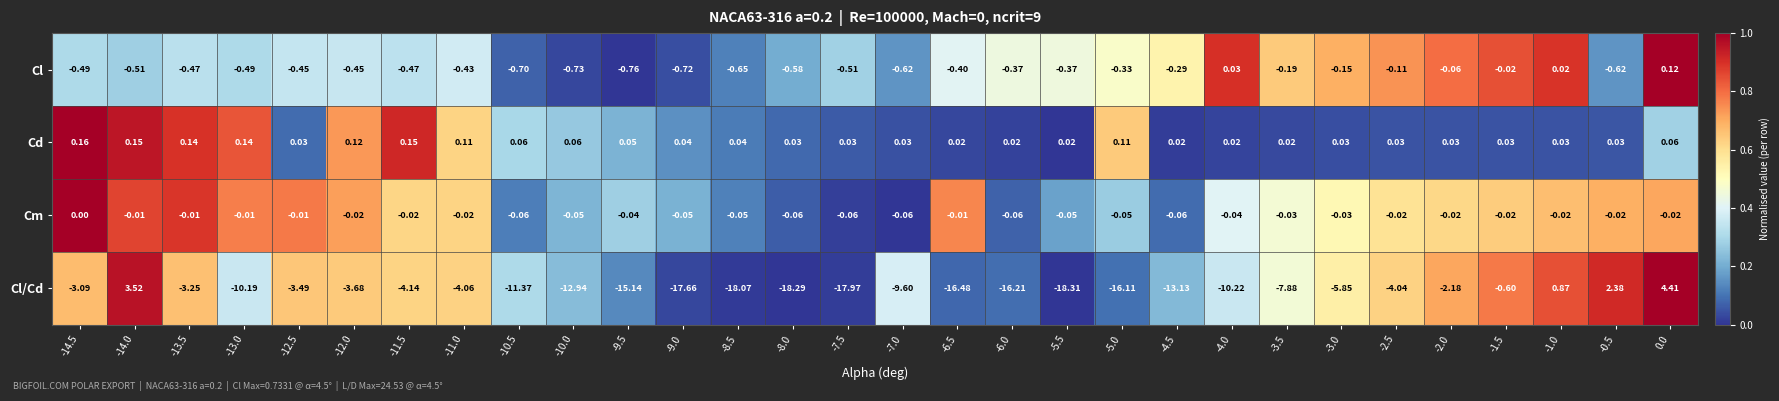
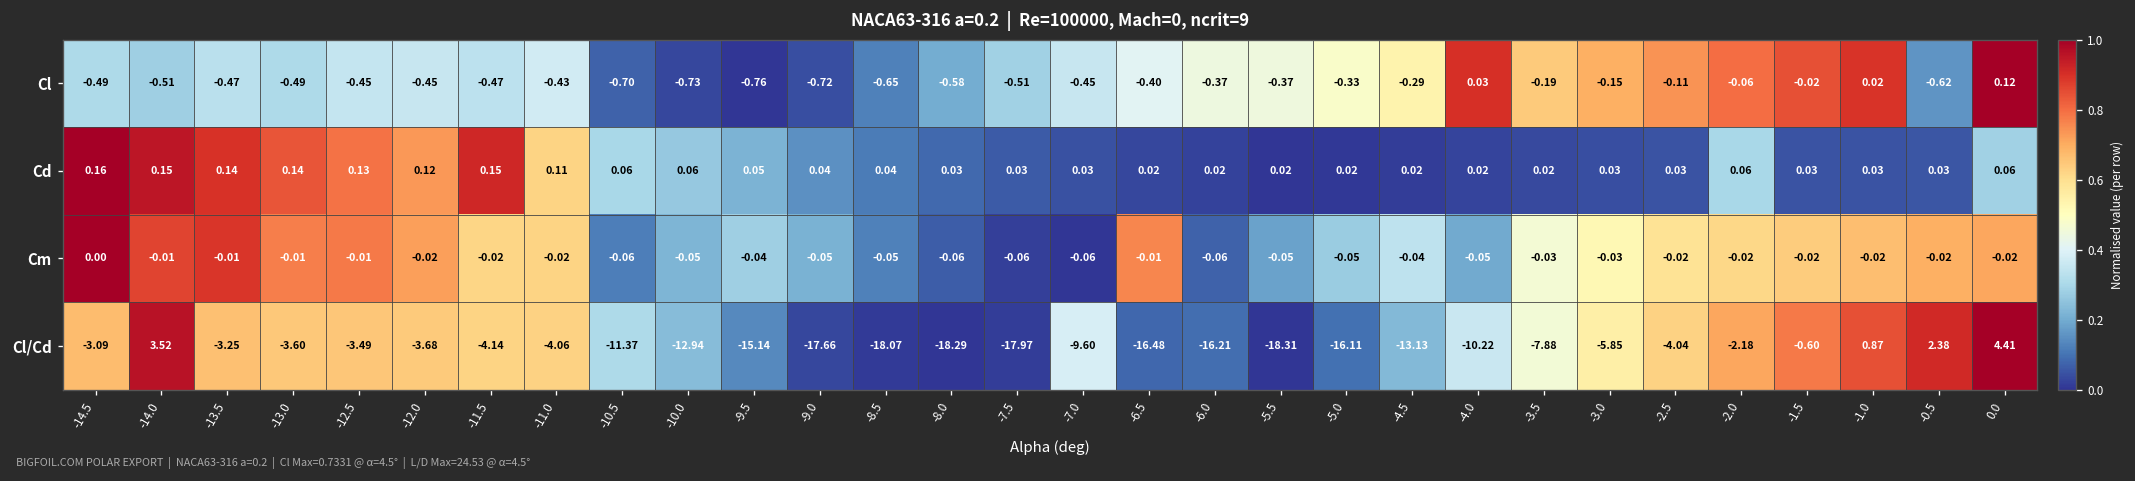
  {
    "Cl": {
      "-14.5": -0.49,
      "-14.0": -0.51,
      "-13.5": -0.47,
      "-13.0": -0.49,
      "-12.5": -0.45,
      "-12.0": -0.45,
      "-11.5": -0.47,
      "-11.0": -0.43,
      "-10.5": -0.70,
      "-10.0": -0.73,
      "-9.5": -0.76,
      "-9.0": -0.72,
      "-8.5": -0.65,
      "-8.0": -0.58,
      "-7.5": -0.51,
-     "-7.0": -0.62,
+     "-7.0": -0.45,
      "-6.5": -0.40,
      "-6.0": -0.37,
      "-5.5": -0.37,
      "-5.0": -0.33,
      "-4.5": -0.29,
      "-4.0": 0.03,
      "-3.5": -0.19,
      "-3.0": -0.15,
      "-2.5": -0.11,
      "-2.0": -0.06,
      "-1.5": -0.02,
      "-1.0": 0.02,
      "-0.5": -0.62,
      "0.0": 0.12
    },
    "Cd": {
      "-14.5": 0.16,
      "-14.0": 0.15,
      "-13.5": 0.14,
      "-13.0": 0.14,
-     "-12.5": 0.03,
+     "-12.5": 0.13,
      "-12.0": 0.12,
      "-11.5": 0.15,
      "-11.0": 0.11,
      "-10.5": 0.06,
      "-10.0": 0.06,
      "-9.5": 0.05,
      "-9.0": 0.04,
      "-8.5": 0.04,
      "-8.0": 0.03,
      "-7.5": 0.03,
      "-7.0": 0.03,
      "-6.5": 0.02,
      "-6.0": 0.02,
      "-5.5": 0.02,
-     "-5.0": 0.11,
+     "-5.0": 0.02,
      "-4.5": 0.02,
      "-4.0": 0.02,
      "-3.5": 0.02,
      "-3.0": 0.03,
      "-2.5": 0.03,
-     "-2.0": 0.03,
+     "-2.0": 0.06,
      "-1.5": 0.03,
      "-1.0": 0.03,
      "-0.5": 0.03,
      "0.0": 0.06
    },
    "Cm": {
      "-14.5": 0.00,
      "-14.0": -0.01,
      "-13.5": -0.01,
      "-13.0": -0.01,
      "-12.5": -0.01,
      "-12.0": -0.02,
      "-11.5": -0.02,
      "-11.0": -0.02,
      "-10.5": -0.06,
      "-10.0": -0.05,
      "-9.5": -0.04,
      "-9.0": -0.05,
      "-8.5": -0.05,
      "-8.0": -0.06,
      "-7.5": -0.06,
      "-7.0": -0.06,
      "-6.5": -0.01,
      "-6.0": -0.06,
      "-5.5": -0.05,
      "-5.0": -0.05,
-     "-4.5": -0.06,
-     "-4.0": -0.04,
+     "-4.5": -0.04,
+     "-4.0": -0.05,
      "-3.5": -0.03,
      "-3.0": -0.03,
      "-2.5": -0.02,
      "-2.0": -0.02,
      "-1.5": -0.02,
      "-1.0": -0.02,
      "-0.5": -0.02,
      "0.0": -0.02
    },
    "Cl/Cd": {
      "-14.5": -3.09,
      "-14.0": 3.52,
      "-13.5": -3.25,
-     "-13.0": -10.19,
+     "-13.0": -3.60,
      "-12.5": -3.49,
      "-12.0": -3.68,
      "-11.5": -4.14,
      "-11.0": -4.06,
      "-10.5": -11.37,
      "-10.0": -12.94,
      "-9.5": -15.14,
      "-9.0": -17.66,
      "-8.5": -18.07,
      "-8.0": -18.29,
      "-7.5": -17.97,
      "-7.0": -9.60,
      "-6.5": -16.48,
      "-6.0": -16.21,
      "-5.5": -18.31,
      "-5.0": -16.11,
      "-4.5": -13.13,
      "-4.0": -10.22,
      "-3.5": -7.88,
      "-3.0": -5.85,
      "-2.5": -4.04,
      "-2.0": -2.18,
      "-1.5": -0.60,
      "-1.0": 0.87,
      "-0.5": 2.38,
      "0.0": 4.41
    }
  }
